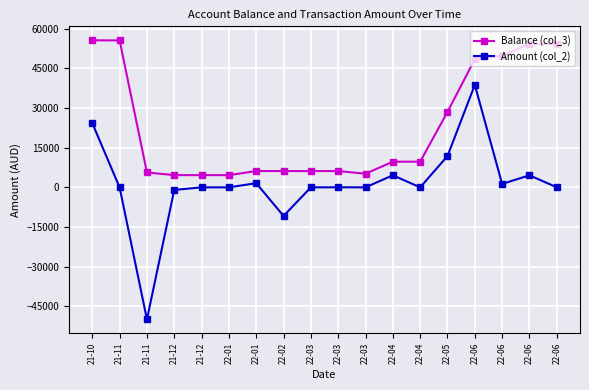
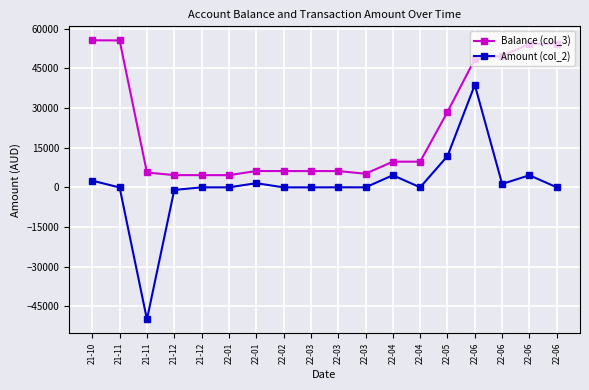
  {
    "Balance (col_3)": {
      "21-10": 56000,
      "22-02": 6000,
      "22-05": 29000
    },
    "Amount (col_2)": {
-     "21-10": 24000,
-     "22-02": -11000,
+     "21-10": 3000,
+     "22-02": 0,
      "22-05": 12000
    }
  }
